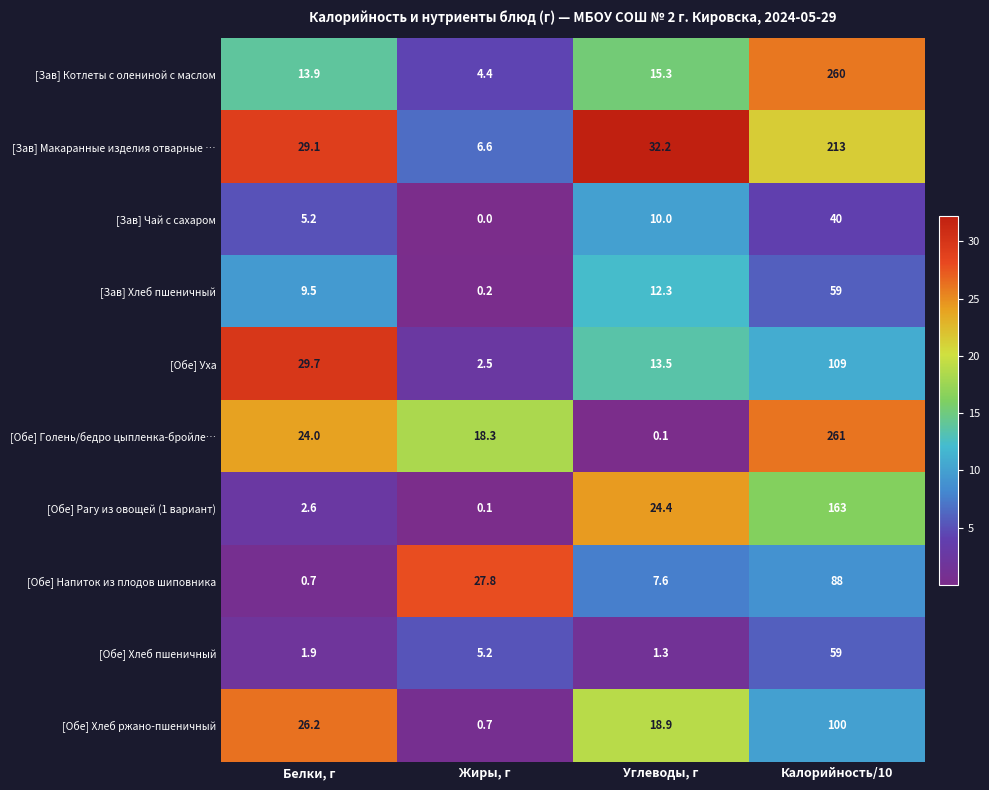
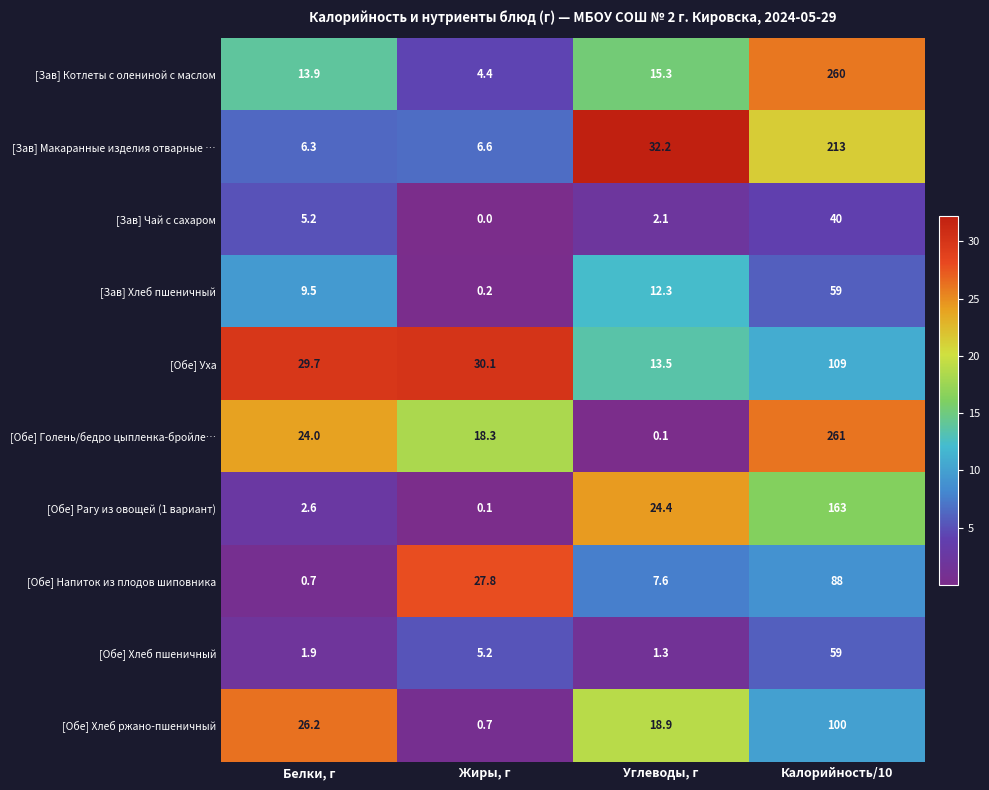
  {
    "[Зав] Котлеты с олениной с маслом": {
      "Белки, г": 13.9,
      "Жиры, г": 4.4,
      "Углеводы, г": 15.3,
      "Калорийность/10": 260
    },
    "[Зав] Макаранные изделия отварные …": {
-     "Белки, г": 29.1,
+     "Белки, г": 6.3,
      "Жиры, г": 6.6,
      "Углеводы, г": 32.2,
      "Калорийность/10": 213
    },
    "[Зав] Чай с сахаром": {
      "Белки, г": 5.2,
      "Жиры, г": 0.0,
-     "Углеводы, г": 10.0,
+     "Углеводы, г": 2.1,
      "Калорийность/10": 40
    },
    "[Зав] Хлеб пшеничный": {
      "Белки, г": 9.5,
      "Жиры, г": 0.2,
      "Углеводы, г": 12.3,
      "Калорийность/10": 59
    },
    "[Обе] Уха": {
      "Белки, г": 29.7,
-     "Жиры, г": 2.5,
+     "Жиры, г": 30.1,
      "Углеводы, г": 13.5,
      "Калорийность/10": 109
    },
    "[Обе] Голень/бедро цыпленка-бройле…": {
      "Белки, г": 24.0,
      "Жиры, г": 18.3,
      "Углеводы, г": 0.1,
      "Калорийность/10": 261
    },
    "[Обе] Рагу из овощей (1 вариант)": {
      "Белки, г": 2.6,
      "Жиры, г": 0.1,
      "Углеводы, г": 24.4,
      "Калорийность/10": 163
    },
    "[Обе] Напиток из плодов шиповника": {
      "Белки, г": 0.7,
      "Жиры, г": 27.8,
      "Углеводы, г": 7.6,
      "Калорийность/10": 88
    },
    "[Обе] Хлеб пшеничный": {
      "Белки, г": 1.9,
      "Жиры, г": 5.2,
      "Углеводы, г": 1.3,
      "Калорийность/10": 59
    },
    "[Обе] Хлеб ржано-пшеничный": {
      "Белки, г": 26.2,
      "Жиры, г": 0.7,
      "Углеводы, г": 18.9,
      "Калорийность/10": 100
    }
  }
